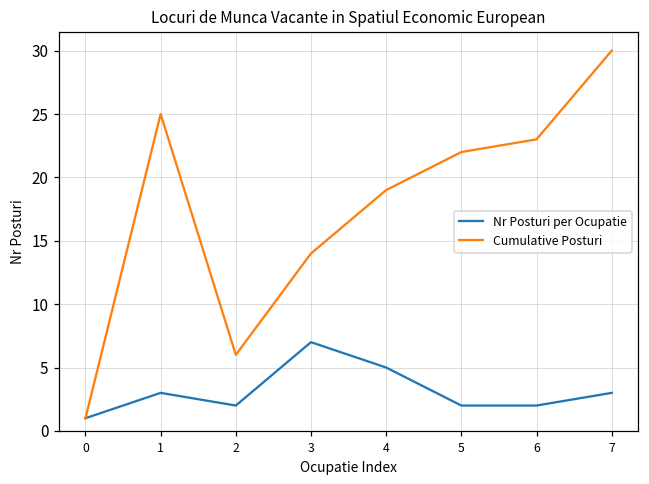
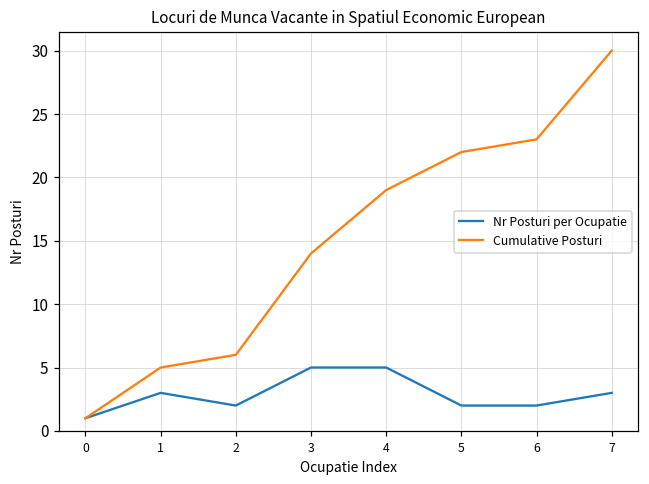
  {
    "Nr Posturi per Ocupatie": {
      "1": 3,
      "2": 2,
-     "3": 7,
+     "3": 5,
      "4": 5,
      "5": 2,
      "6": 2,
      "7": 3
    },
    "Cumulative Posturi": {
-     "1": 25,
+     "1": 5,
      "2": 6,
      "3": 14,
      "4": 19,
      "5": 22,
      "6": 23,
      "7": 30
    }
  }
